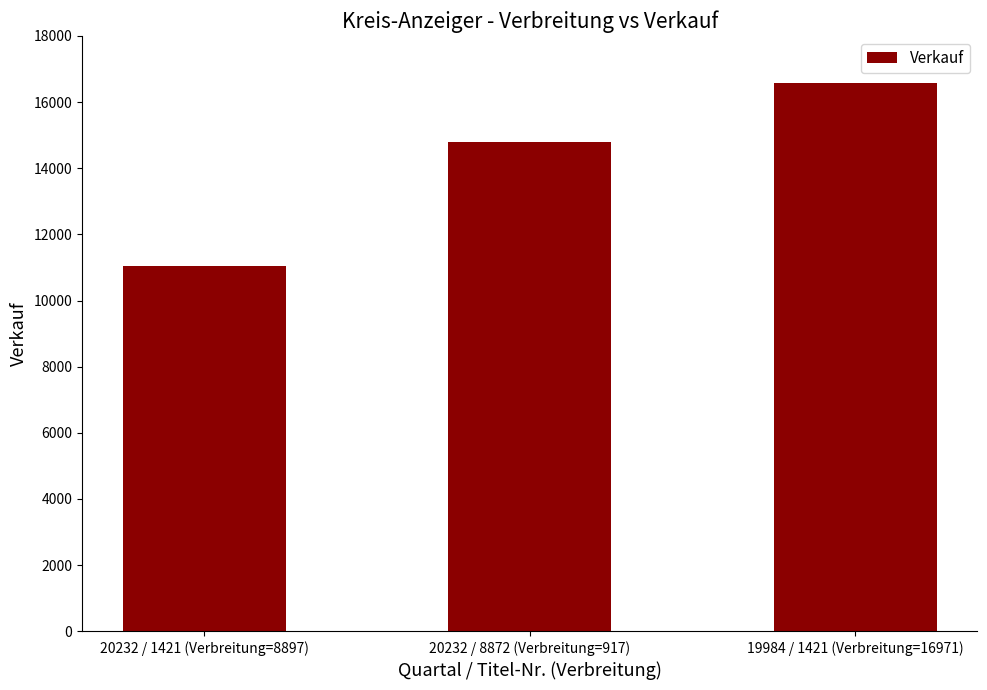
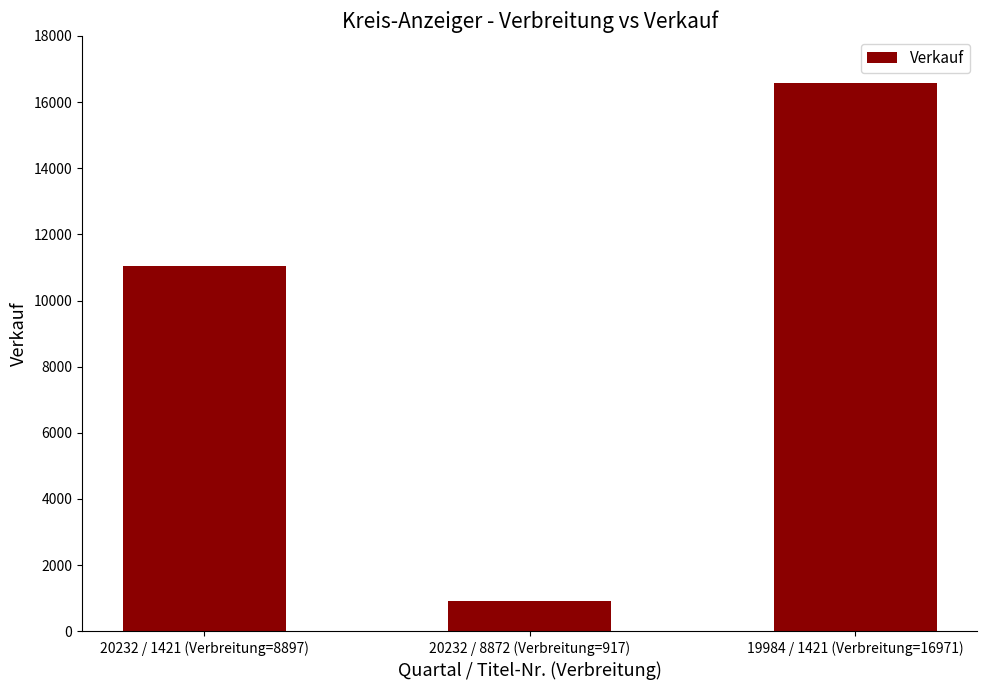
  {
    "20232 / 1421 (Verbreitung=8897)": 11000,
-   "20232 / 8872 (Verbreitung=917)": 14800,
+   "20232 / 8872 (Verbreitung=917)": 900,
    "19984 / 1421 (Verbreitung=16971)": 16600
  }
